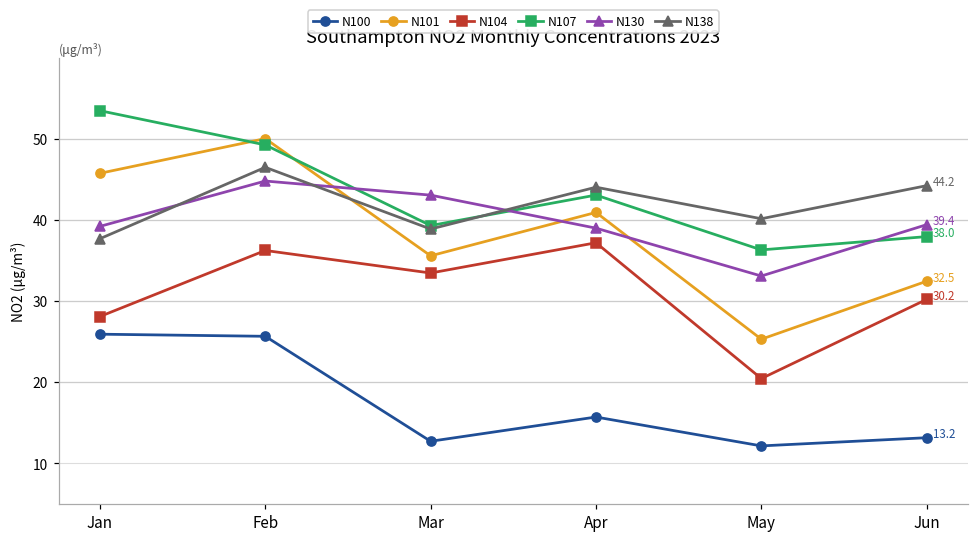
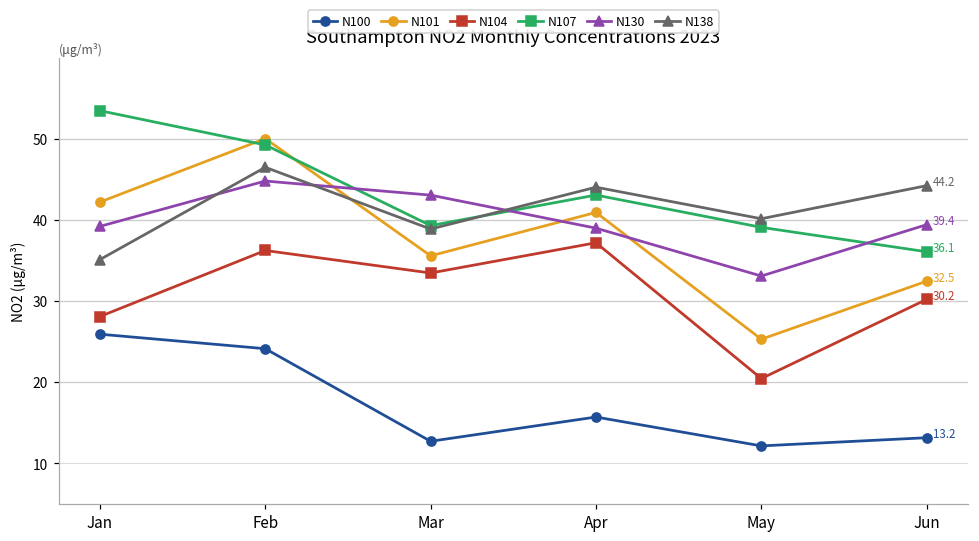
  {
    "N100": {
      "Jan": 26,
-     "Feb": 26,
+     "Feb": 24,
      "Mar": 13,
      "Apr": 16,
      "May": 12
    },
    "N101": {
-     "Jan": 46,
+     "Jan": 42,
      "Feb": 50,
      "Mar": 36,
      "Apr": 41,
      "May": 25
    },
    "N104": {
      "Jun": 30.2
    },
    "N107": {
-     "May": 36,
-     "Jun": 38.0
+     "May": 39,
+     "Jun": 36.1
    },
    "N130": {
      "Jun": 39.4
    },
    "N138": {
-     "Jan": 38,
+     "Jan": 35,
      "Feb": 46,
      "Mar": 39,
      "Apr": 44,
      "May": 40
    }
  }
